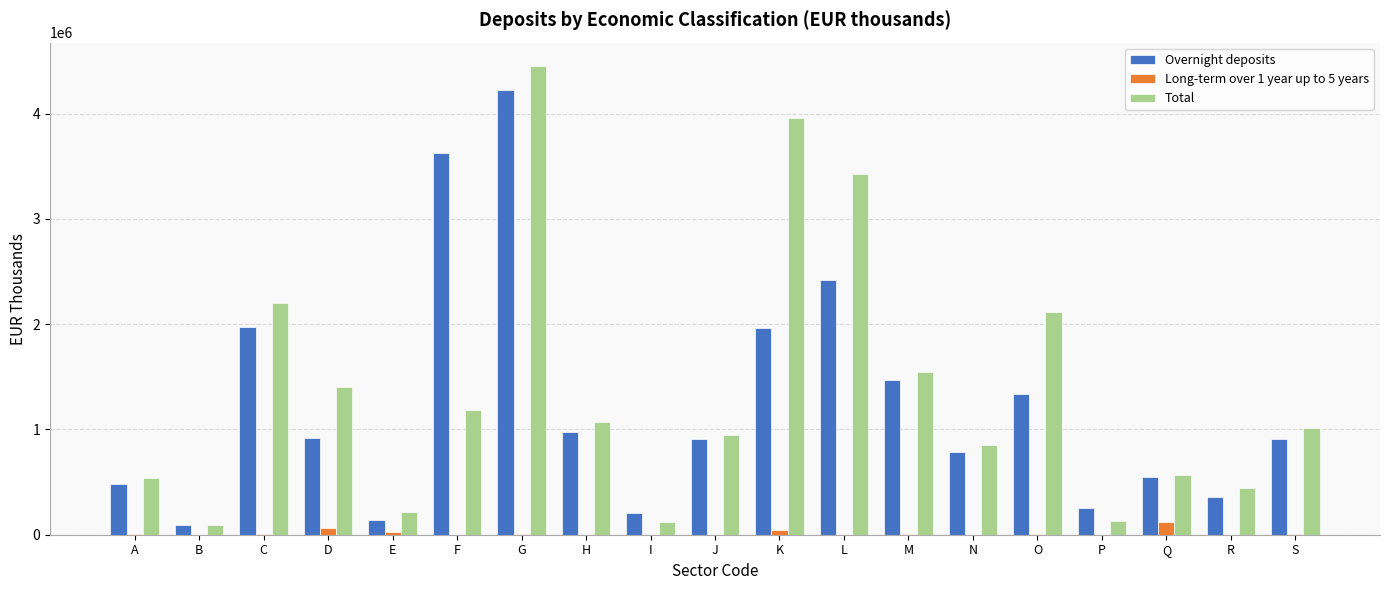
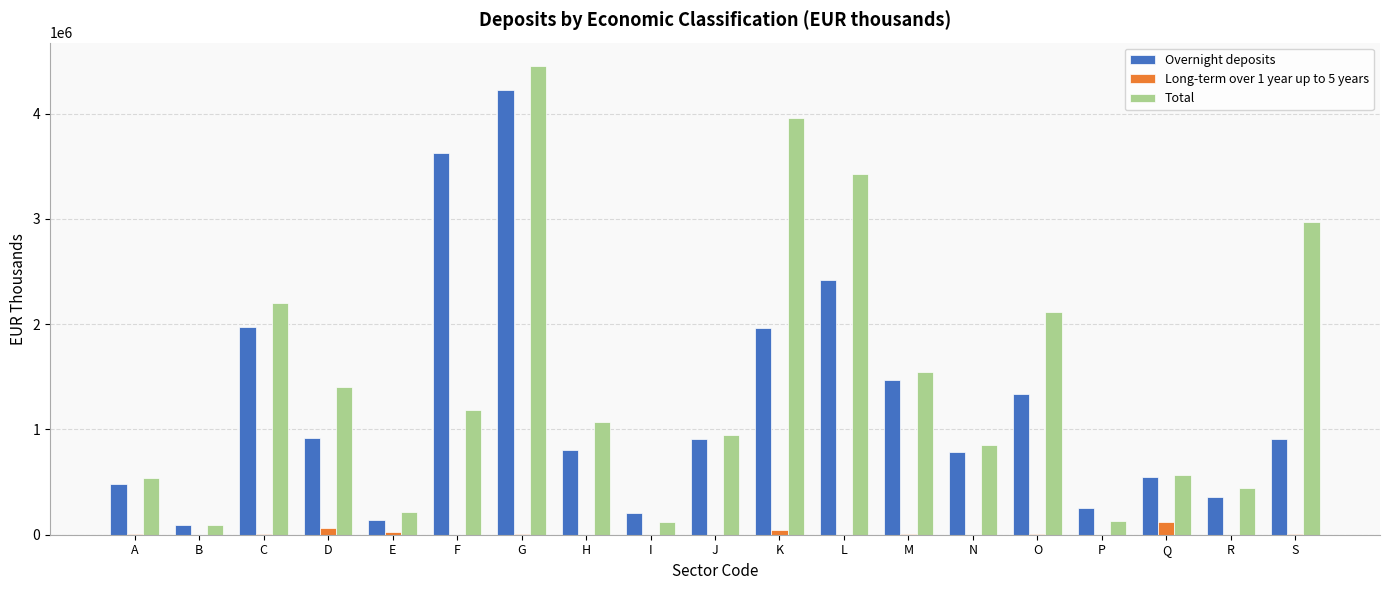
  {
    "Overnight deposits": {
      "A": 480000,
      "B": 90000,
      "C": 1970000,
      "D": 920000,
      "E": 140000,
      "F": 3630000,
      "G": 4220000,
-     "H": 970000,
+     "H": 800000,
      "I": 210000,
      "J": 910000,
      "K": 1970000,
      "L": 2420000,
      "M": 1470000,
      "N": 780000,
      "O": 1330000,
      "P": 260000,
      "Q": 550000,
      "R": 360000,
      "S": 900000
    },
    "Long-term over 1 year up to 5 years": {
      "B": 0,
      "D": 60000,
      "E": 30000,
      "K": 50000,
      "Q": 120000
    },
    "Total": {
      "A": 540000,
      "B": 90000,
      "C": 2200000,
      "D": 1410000,
      "E": 220000,
      "F": 1180000,
      "G": 4450000,
      "H": 1070000,
      "I": 120000,
      "J": 950000,
      "K": 3960000,
      "L": 3430000,
      "M": 1540000,
      "N": 850000,
      "O": 2120000,
      "P": 130000,
      "Q": 570000,
      "R": 440000,
-     "S": 1020000
+     "S": 2970000
    }
  }
